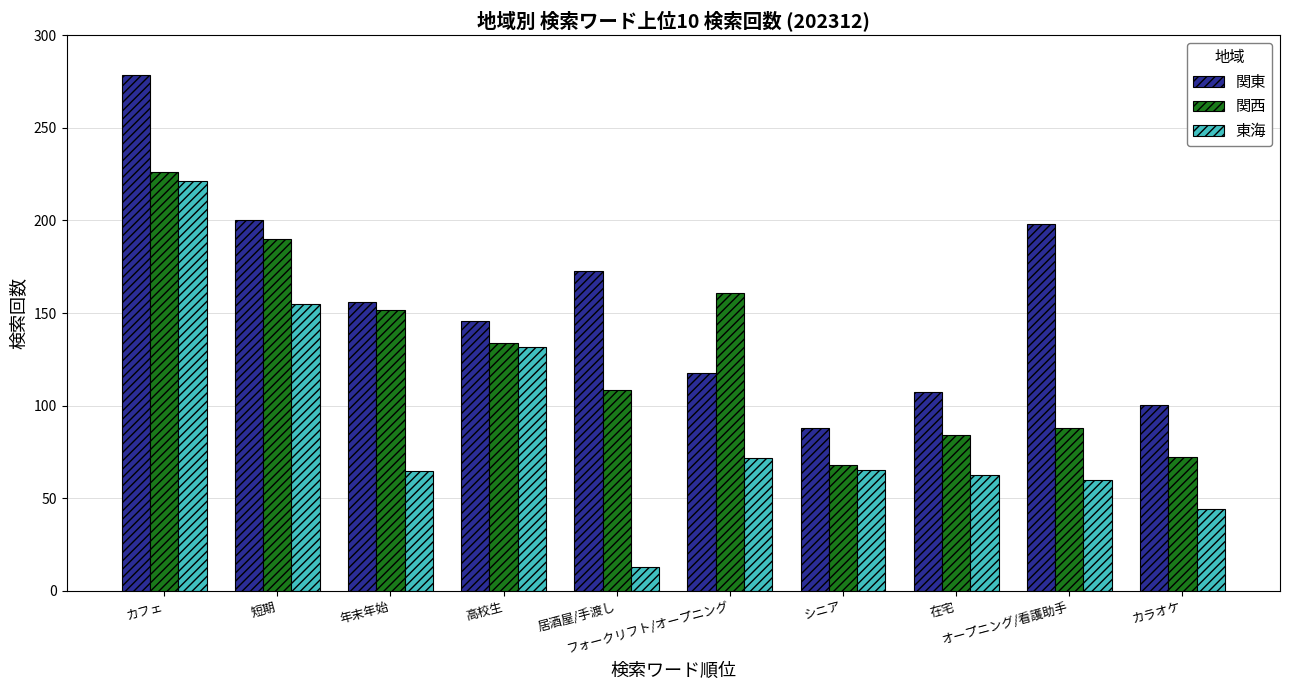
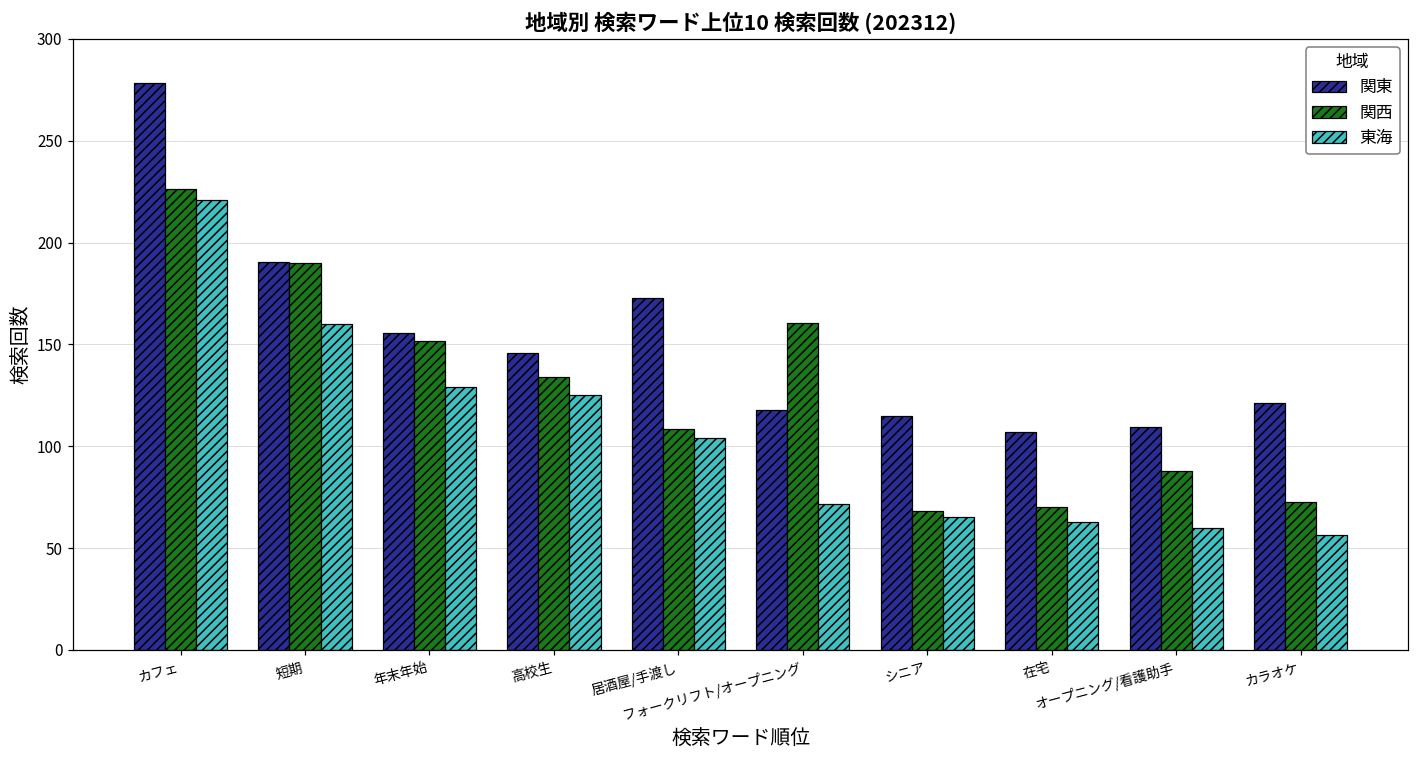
  {
    "関東": {
      "カフェ": 278,
-     "短期": 200,
+     "短期": 190,
      "年末年始": 156,
      "高校生": 146,
      "居酒屋/手渡し": 173,
      "フォークリフト/オープニング": 118,
-     "シニア": 88,
+     "シニア": 115,
      "在宅": 107,
-     "オープニング/看護助手": 198,
-     "カラオケ": 100
+     "オープニング/看護助手": 109,
+     "カラオケ": 121
    },
    "関西": {
      "カフェ": 226,
      "短期": 190,
      "年末年始": 152,
      "高校生": 134,
      "居酒屋/手渡し": 109,
      "フォークリフト/オープニング": 161,
      "シニア": 68,
-     "在宅": 84,
+     "在宅": 70,
      "オープニング/看護助手": 88,
      "カラオケ": 72
    },
    "東海": {
      "カフェ": 221,
-     "短期": 155,
-     "年末年始": 65,
-     "高校生": 132,
-     "居酒屋/手渡し": 13,
+     "短期": 160,
+     "年末年始": 129,
+     "高校生": 125,
+     "居酒屋/手渡し": 104,
      "フォークリフト/オープニング": 72,
      "シニア": 65,
      "在宅": 63,
      "オープニング/看護助手": 60,
-     "カラオケ": 44
+     "カラオケ": 57
    }
  }
